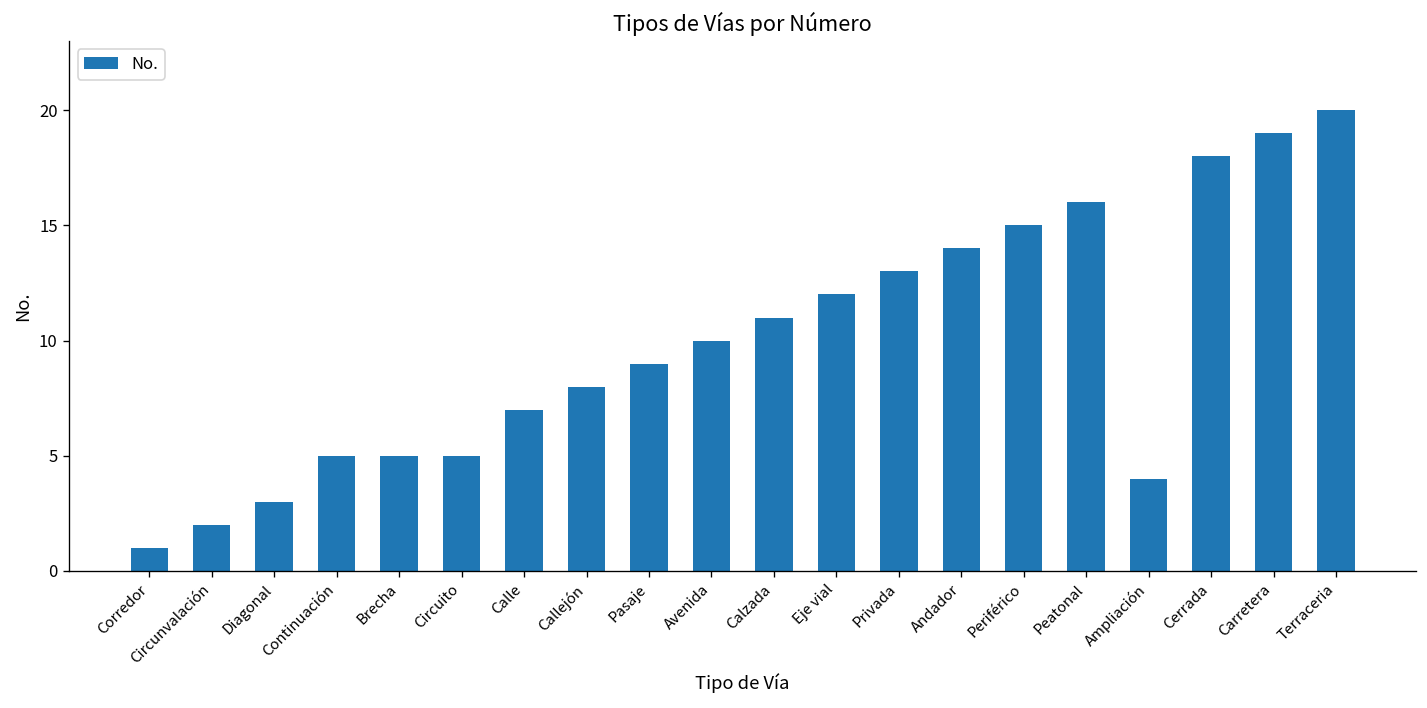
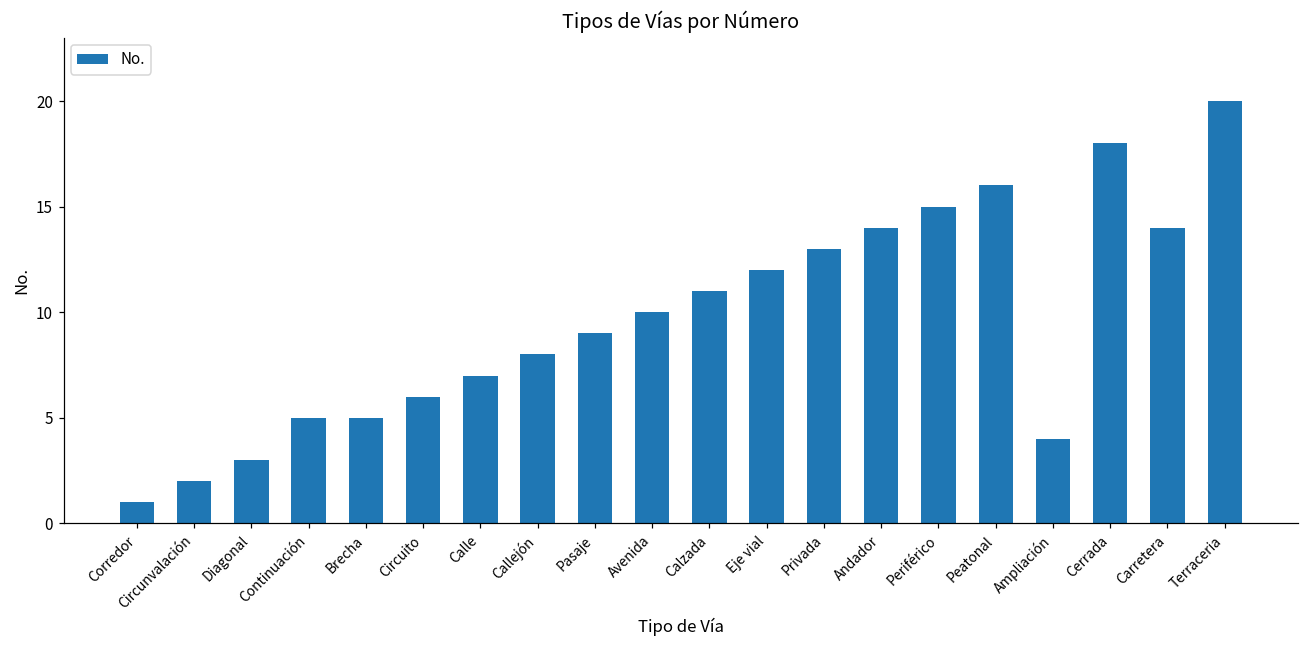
  {
    "Corredor": 1,
    "Circunvalación": 2,
    "Diagonal": 3,
    "Continuación": 5,
    "Brecha": 5,
-   "Circuito": 5,
+   "Circuito": 6,
    "Calle": 7,
    "Callejón": 8,
    "Pasaje": 9,
    "Avenida": 10,
    "Calzada": 11,
    "Eje vial": 12,
    "Privada": 13,
    "Andador": 14,
    "Periférico": 15,
    "Peatonal": 16,
    "Ampliación": 4,
    "Cerrada": 18,
-   "Carretera": 19,
+   "Carretera": 14,
    "Terraceria": 20
  }
